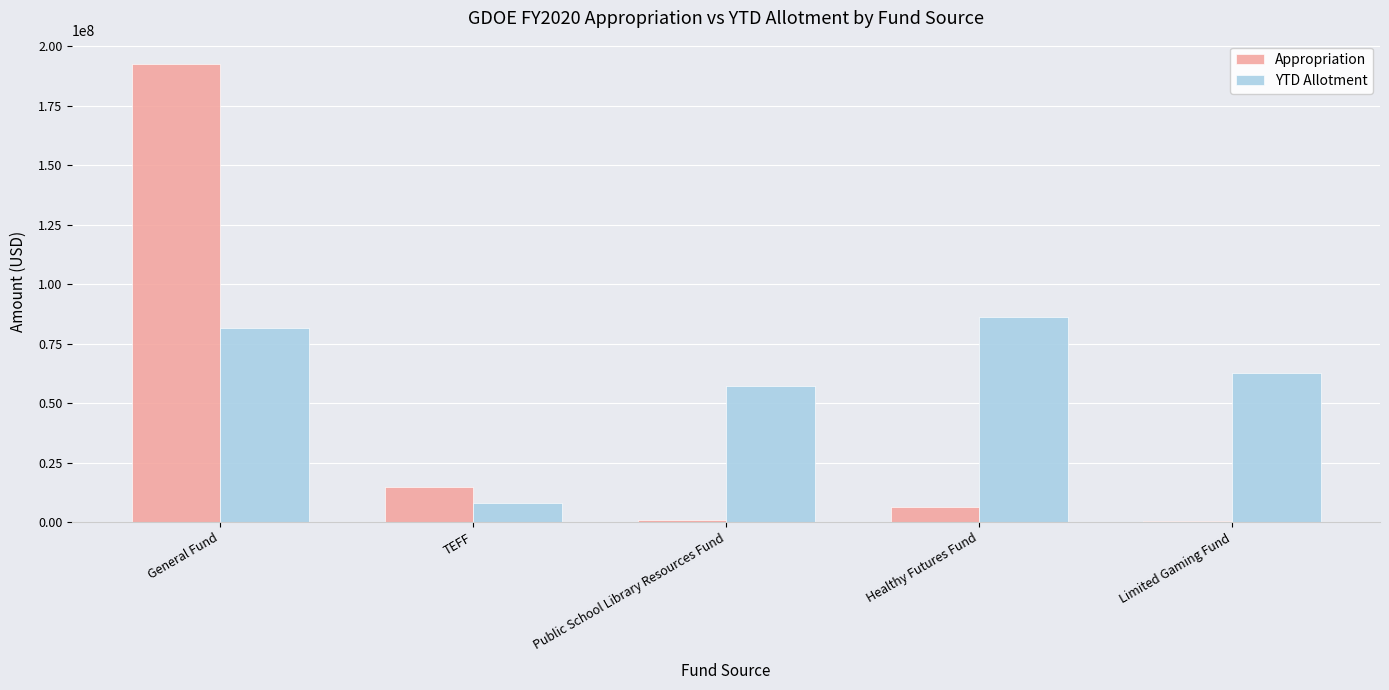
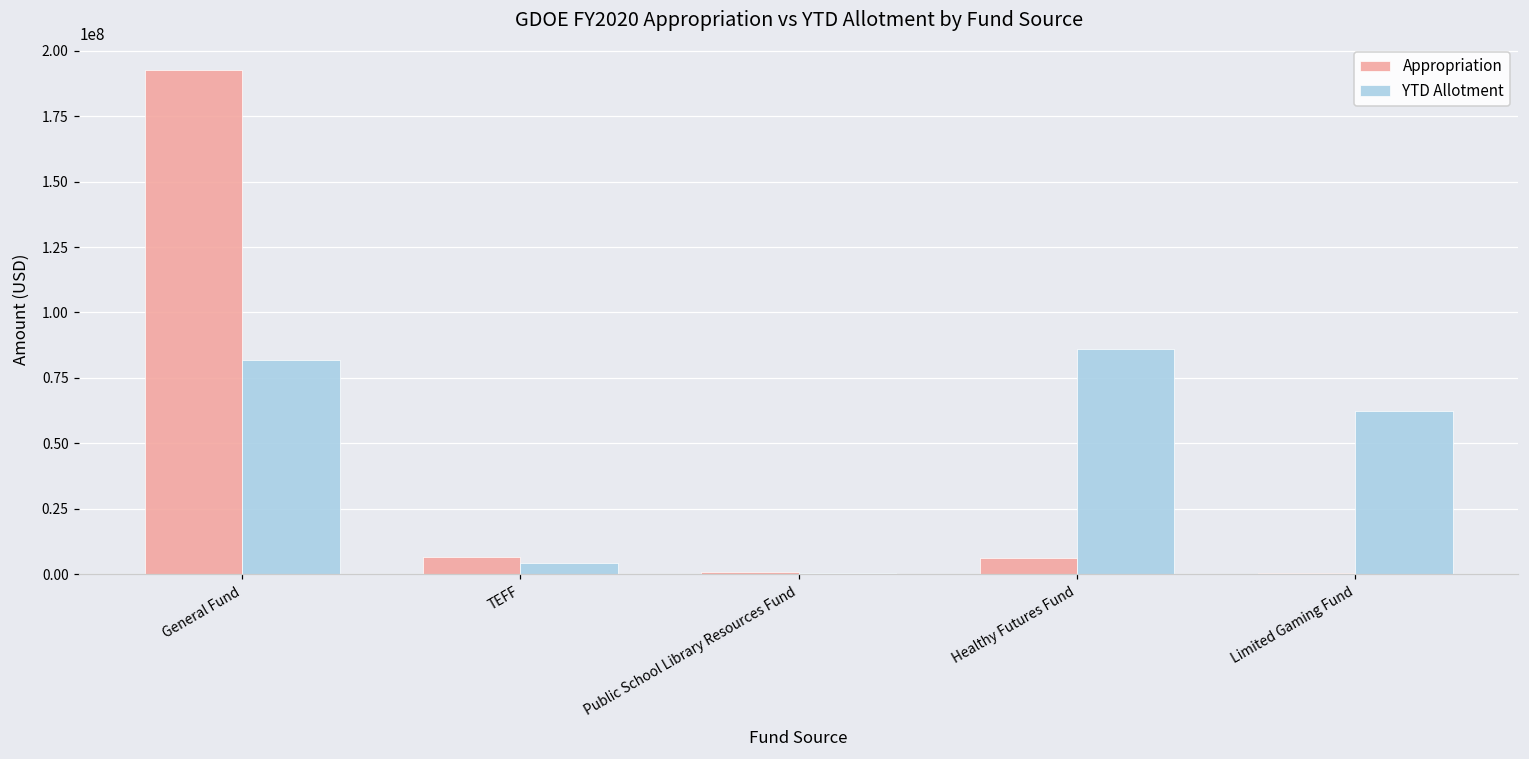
  {
    "Appropriation": {
      "General Fund": 193000000,
-     "TEFF": 15000000,
+     "TEFF": 6000000,
      "Healthy Futures Fund": 6000000
    },
    "YTD Allotment": {
      "General Fund": 82000000,
-     "TEFF": 8000000,
-     "Public School Library Resources Fund": 57000000,
+     "TEFF": 4000000,
+     "Public School Library Resources Fund": 0,
      "Healthy Futures Fund": 86000000,
      "Limited Gaming Fund": 63000000
    }
  }
